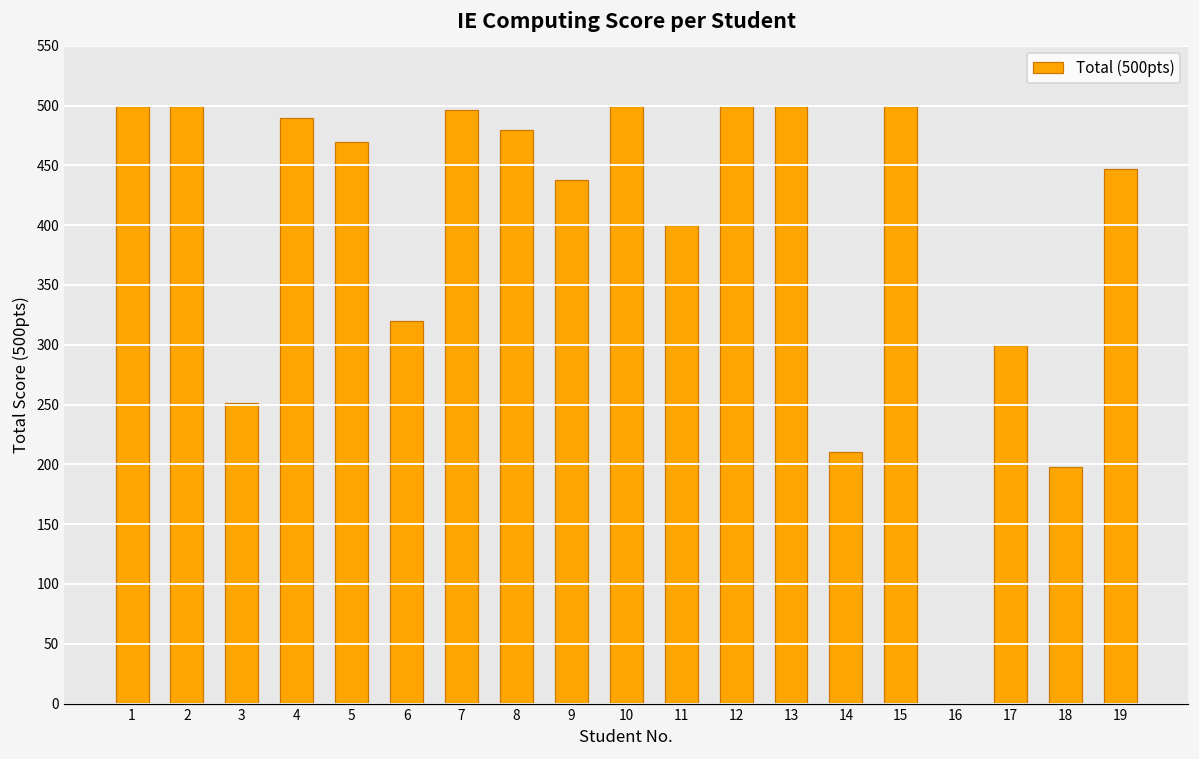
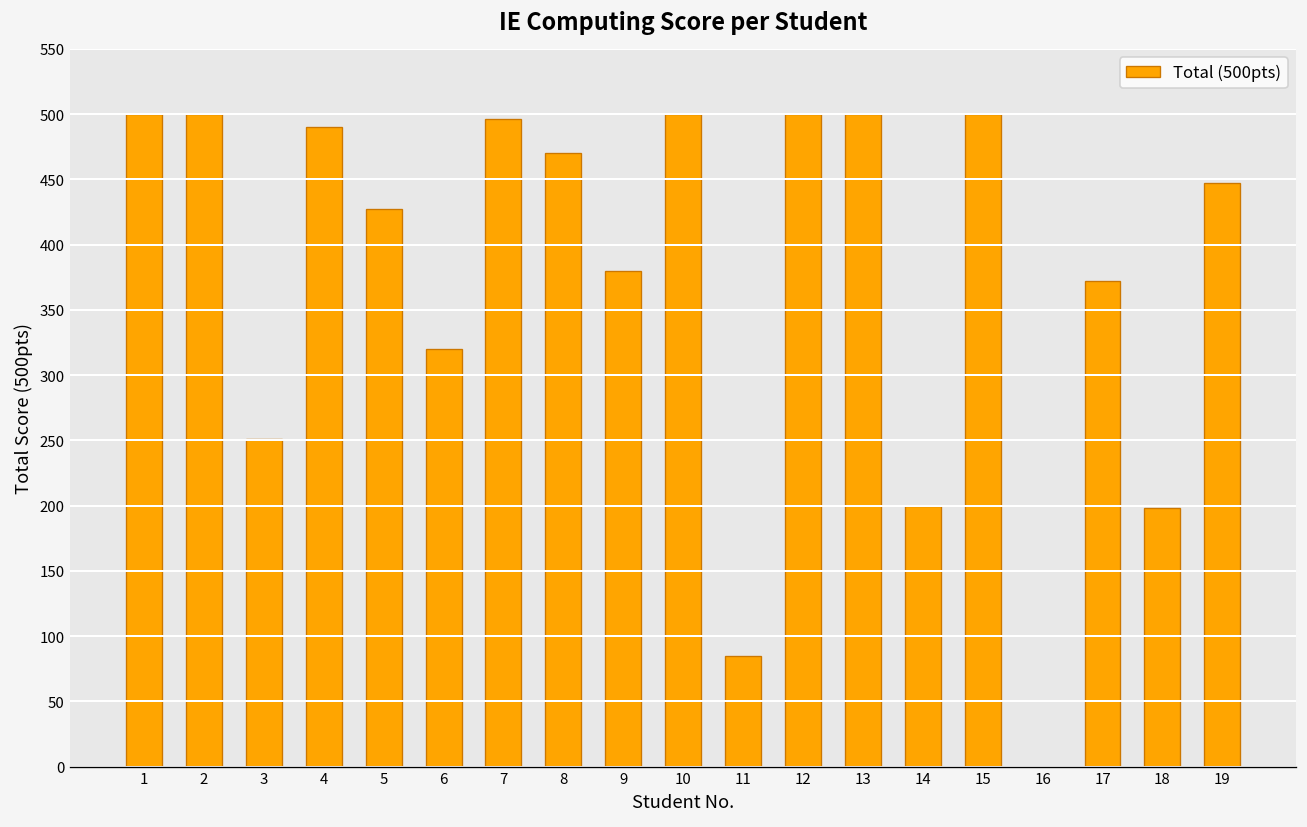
  {
    "1": 500,
    "2": 500,
    "3": 251,
    "4": 490,
-   "5": 470,
+   "5": 427,
    "6": 320,
    "7": 496,
-   "8": 480,
-   "9": 438,
+   "8": 470,
+   "9": 380,
    "10": 500,
-   "11": 400,
+   "11": 85,
    "12": 500,
    "13": 500,
-   "14": 210,
+   "14": 200,
    "15": 500,
    "16": 0,
-   "17": 300,
+   "17": 372,
    "18": 198,
    "19": 447
  }
